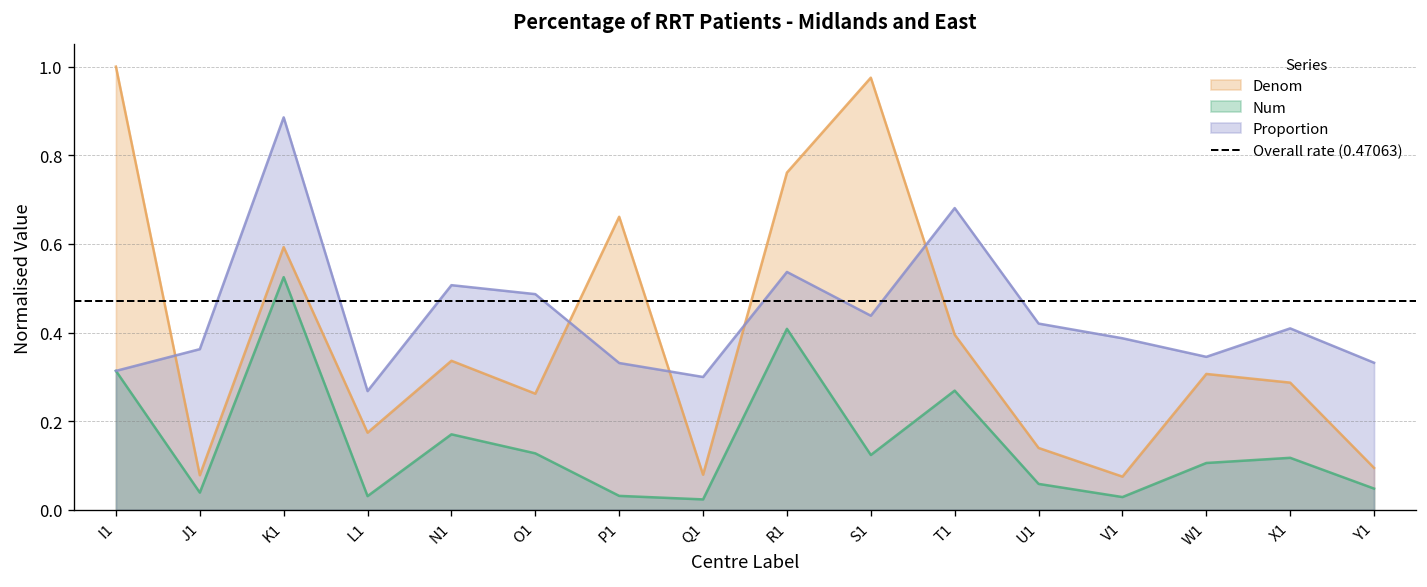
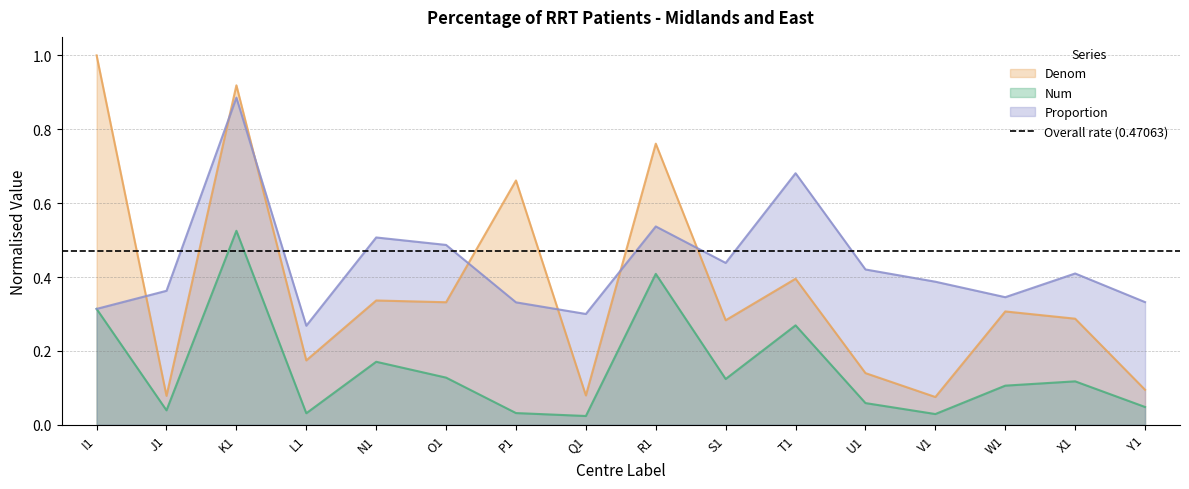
  {
    "Denom": {
      "I1": 1.00,
      "J1": 0.08,
-     "K1": 0.59,
+     "K1": 0.92,
      "L1": 0.17,
      "N1": 0.34,
-     "O1": 0.26,
+     "O1": 0.33,
      "P1": 0.66,
      "Q1": 0.08,
      "R1": 0.76,
-     "S1": 0.98,
+     "S1": 0.28,
      "T1": 0.40,
      "U1": 0.14,
      "V1": 0.08,
      "W1": 0.31,
      "X1": 0.29,
      "Y1": 0.09
    }
  }
